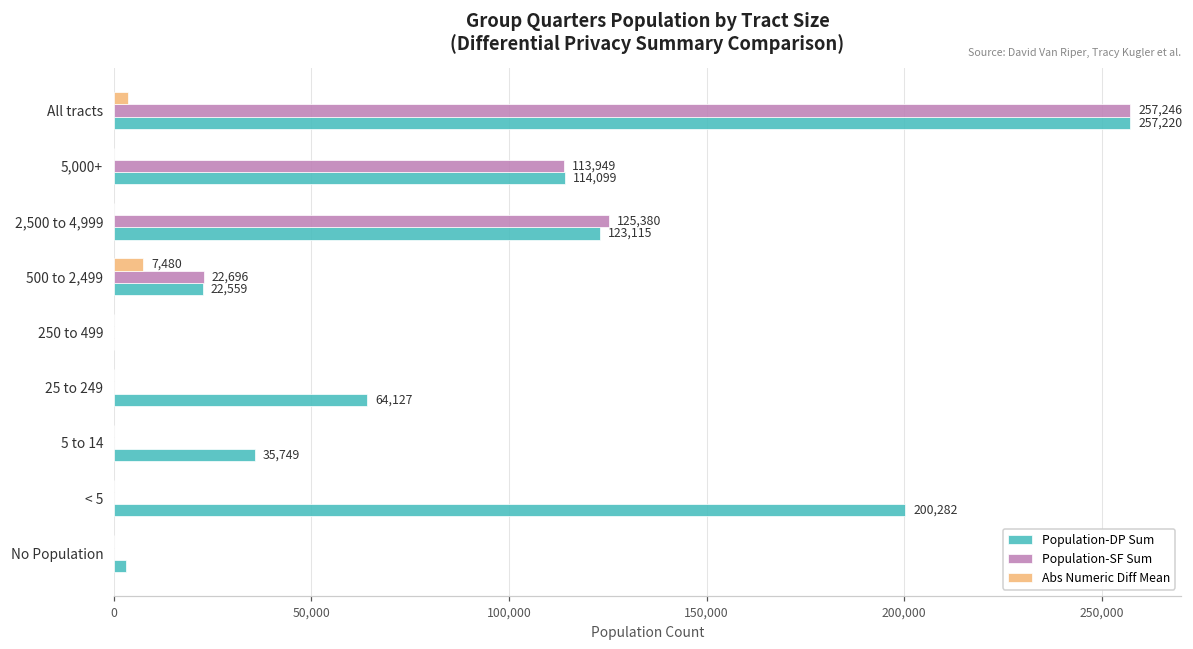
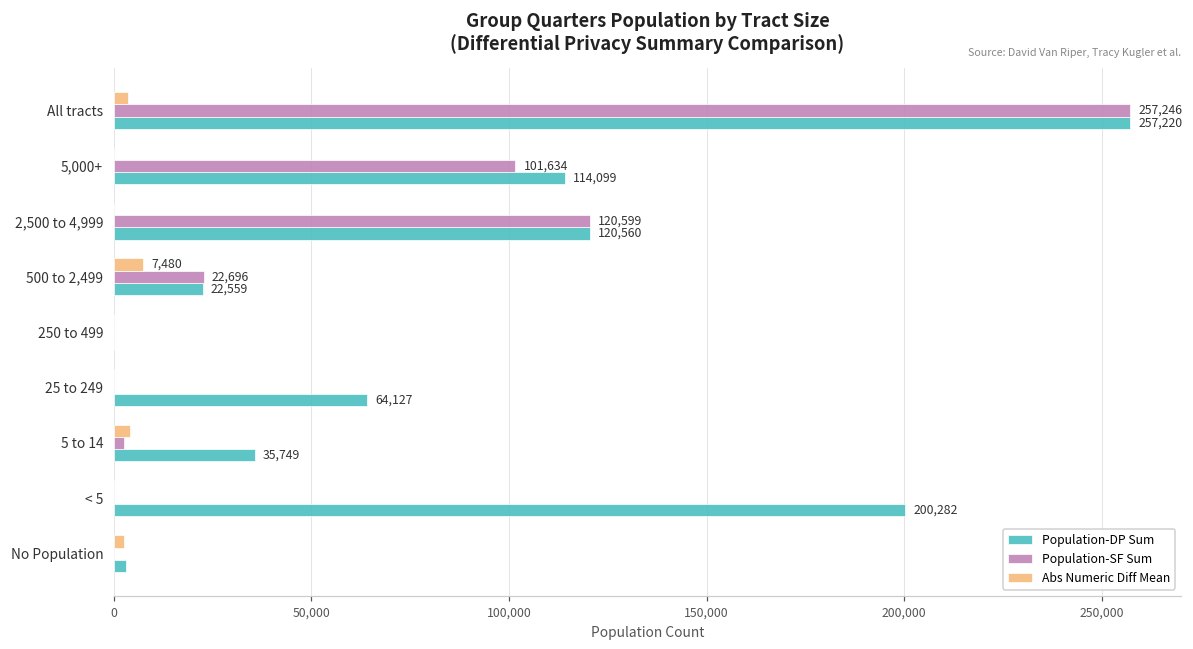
  {
    "Population-DP Sum": {
      "All tracts": "257,220",
      "5,000+": "114,099",
-     "2,500 to 4,999": "123,115",
+     "2,500 to 4,999": "120,560",
      "500 to 2,499": "22,559",
      "25 to 249": "64,127",
      "5 to 14": "35,749",
      "< 5": "200,282"
    },
    "Population-SF Sum": {
      "All tracts": "257,246",
-     "5,000+": "113,949",
-     "2,500 to 4,999": "125,380",
+     "5,000+": "101,634",
+     "2,500 to 4,999": "120,599",
      "500 to 2,499": "22,696",
-     "5 to 14": "0"
+     "5 to 14": "3,000"
    },
    "Abs Numeric Diff Mean": {
      "All tracts": "4,000",
      "250 to 499": "0",
      "25 to 249": "0",
-     "5 to 14": "0",
+     "5 to 14": "4,000",
      "< 5": "0",
-     "No Population": "0"
+     "No Population": "3,000"
    }
  }
